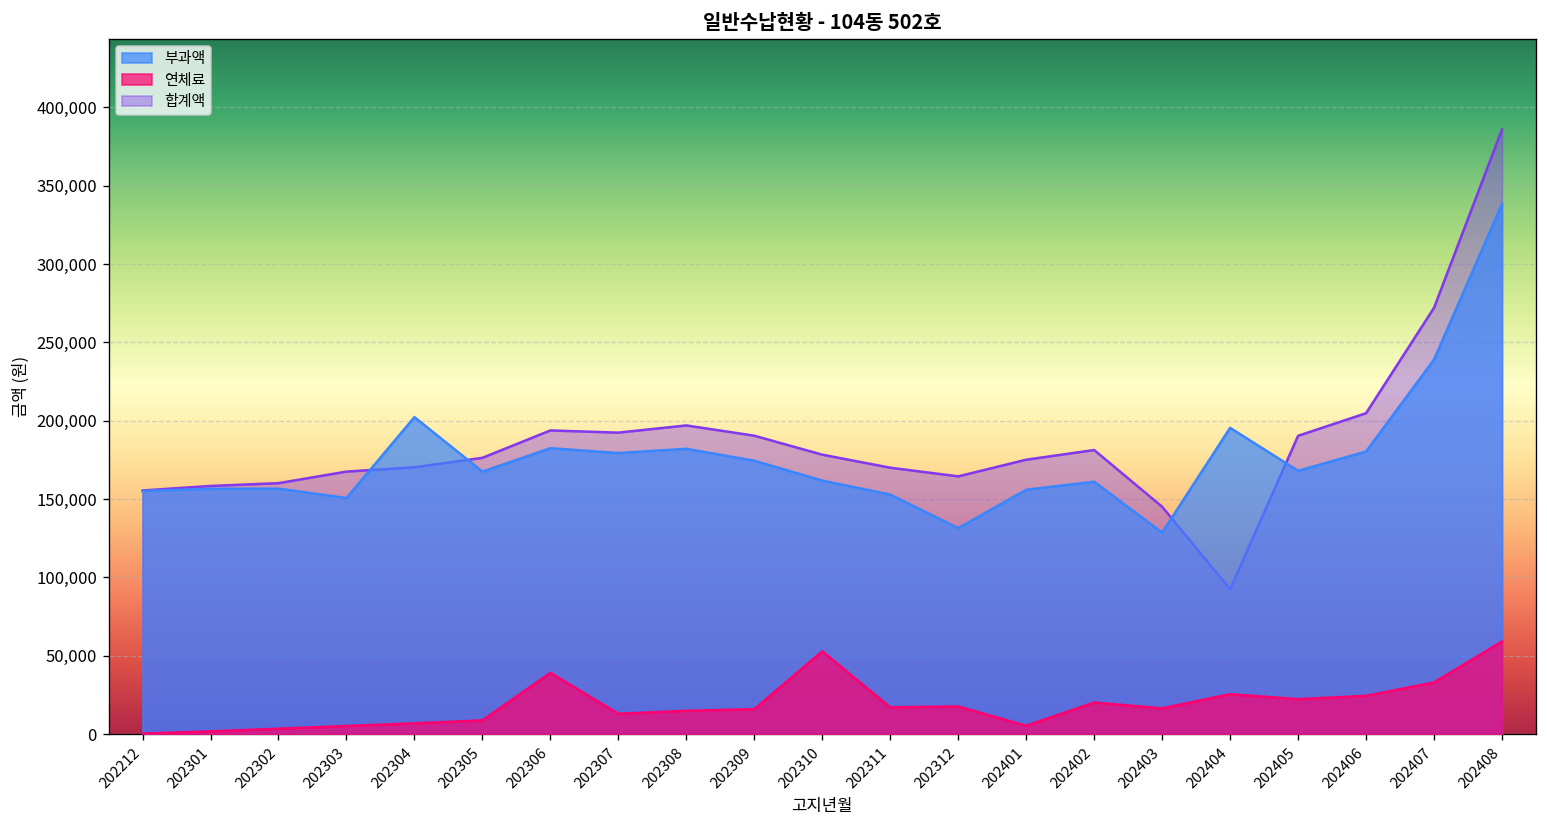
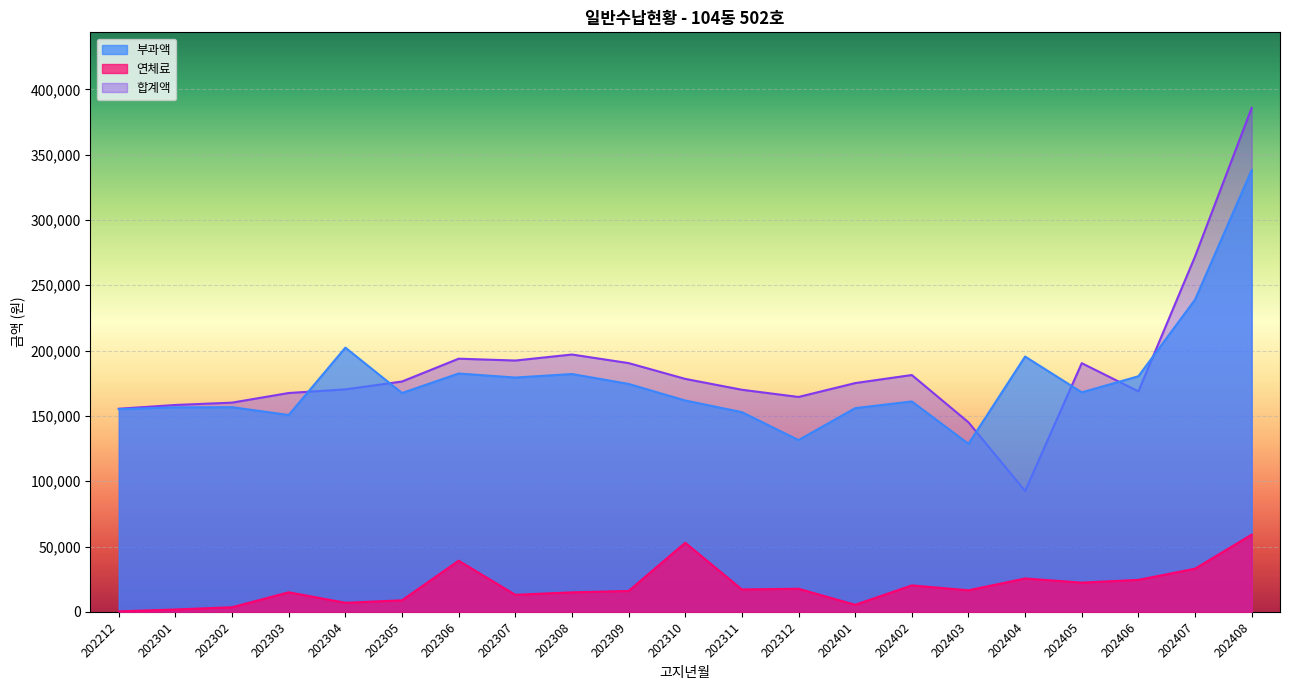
  {
    "부과액": {
      "202302": "157,000",
      "202303": "151,000",
      "202304": "202,000",
      "202305": "168,000",
      "202306": "182,000",
      "202307": "179,000",
      "202308": "182,000",
      "202309": "174,000",
      "202310": "162,000",
      "202311": "153,000",
      "202312": "132,000",
      "202401": "156,000",
      "202402": "161,000",
      "202403": "129,000",
      "202404": "195,000",
      "202405": "168,000",
      "202406": "180,000",
      "202407": "239,000",
      "202408": "338,000"
    },
    "연체료": {
      "202212": "0",
      "202301": "2,000",
      "202302": "4,000",
-     "202303": "5,000",
+     "202303": "15,000",
      "202304": "7,000",
      "202305": "9,000",
      "202306": "39,000",
      "202307": "13,000",
      "202308": "15,000",
      "202309": "16,000",
      "202310": "53,000",
      "202311": "17,000",
      "202312": "18,000",
      "202401": "5,000",
      "202402": "20,000",
      "202403": "16,000",
      "202404": "26,000",
      "202405": "22,000",
      "202406": "24,000",
      "202407": "33,000",
      "202408": "59,000"
    },
    "합계액": {
      "202302": "160,000",
      "202303": "168,000",
      "202304": "170,000",
      "202305": "176,000",
      "202306": "194,000",
      "202307": "192,000",
      "202308": "197,000",
      "202309": "190,000",
      "202310": "178,000",
      "202311": "170,000",
      "202312": "165,000",
      "202401": "175,000",
      "202402": "181,000",
      "202403": "145,000",
      "202404": "93,000",
      "202405": "190,000",
-     "202406": "205,000",
+     "202406": "169,000",
      "202407": "272,000",
      "202408": "386,000"
    }
  }
